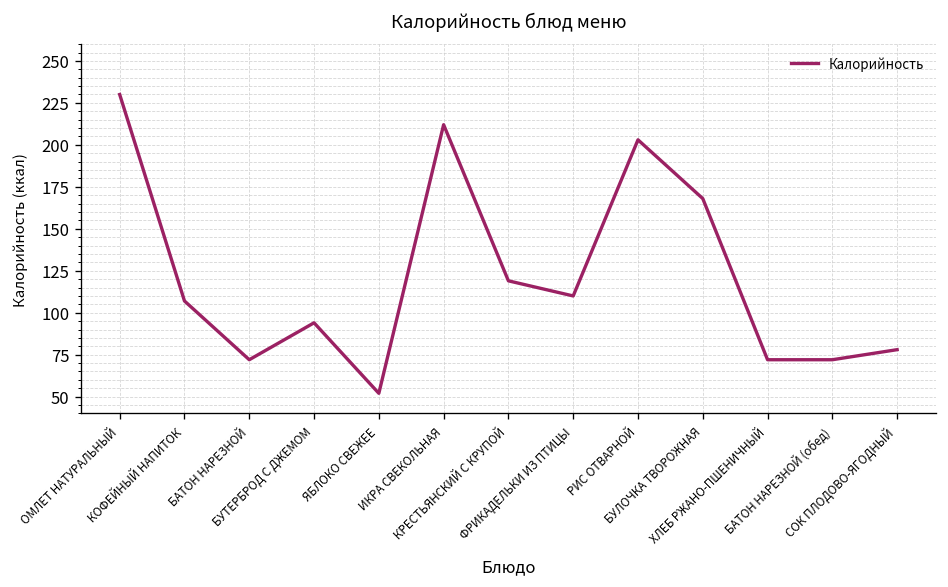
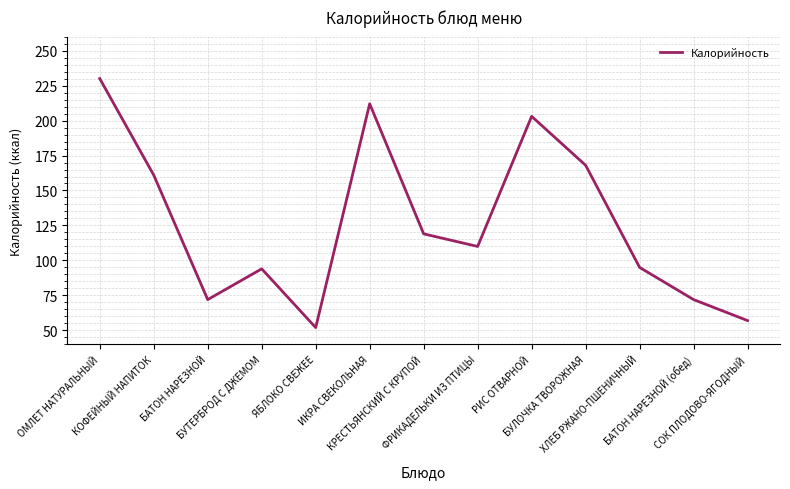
  {
    "ОМЛЕТ НАТУРАЛЬНЫЙ": 230,
-   "КОФЕЙНЫЙ НАПИТОК": 107,
+   "КОФЕЙНЫЙ НАПИТОК": 161,
    "БАТОН НАРЕЗНОЙ": 72,
    "БУТЕРБРОД С ДЖЕМОМ": 94,
    "ЯБЛОКО СВЕЖЕЕ": 52,
    "ИКРА СВЕКОЛЬНАЯ": 212,
    "КРЕСТЬЯНСКИЙ С КРУПОЙ": 119,
    "ФРИКАДЕЛЬКИ ИЗ ПТИЦЫ": 110,
    "РИС ОТВАРНОЙ": 203,
    "БУЛОЧКА ТВОРОЖНАЯ": 168,
-   "ХЛЕБ РЖАНО-ПШЕНИЧНЫЙ": 72,
+   "ХЛЕБ РЖАНО-ПШЕНИЧНЫЙ": 95,
    "БАТОН НАРЕЗНОЙ (обед)": 72,
-   "СОК ПЛОДОВО-ЯГОДНЫЙ": 78
+   "СОК ПЛОДОВО-ЯГОДНЫЙ": 57
  }
